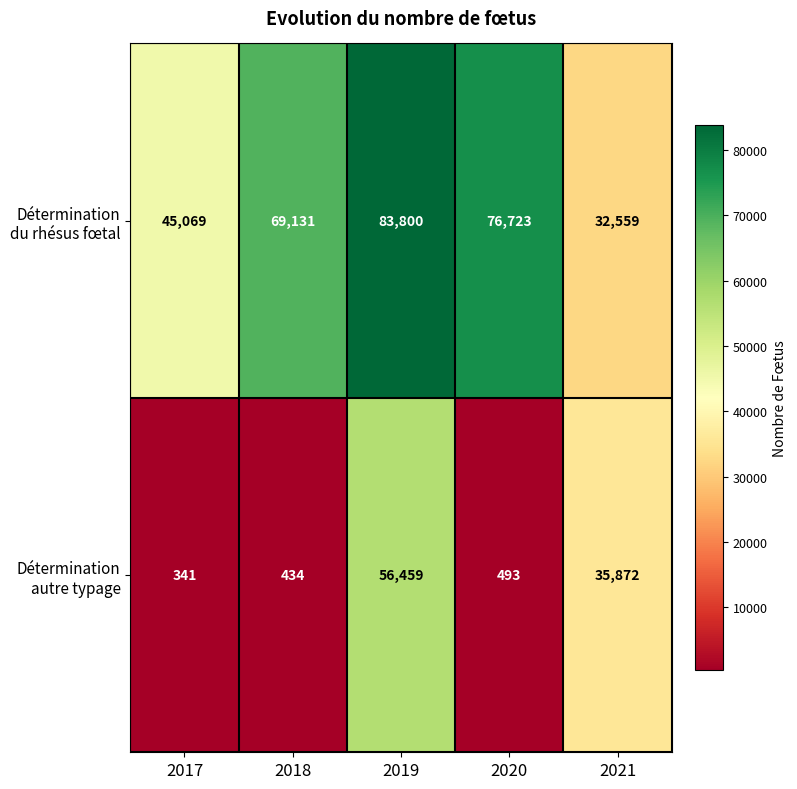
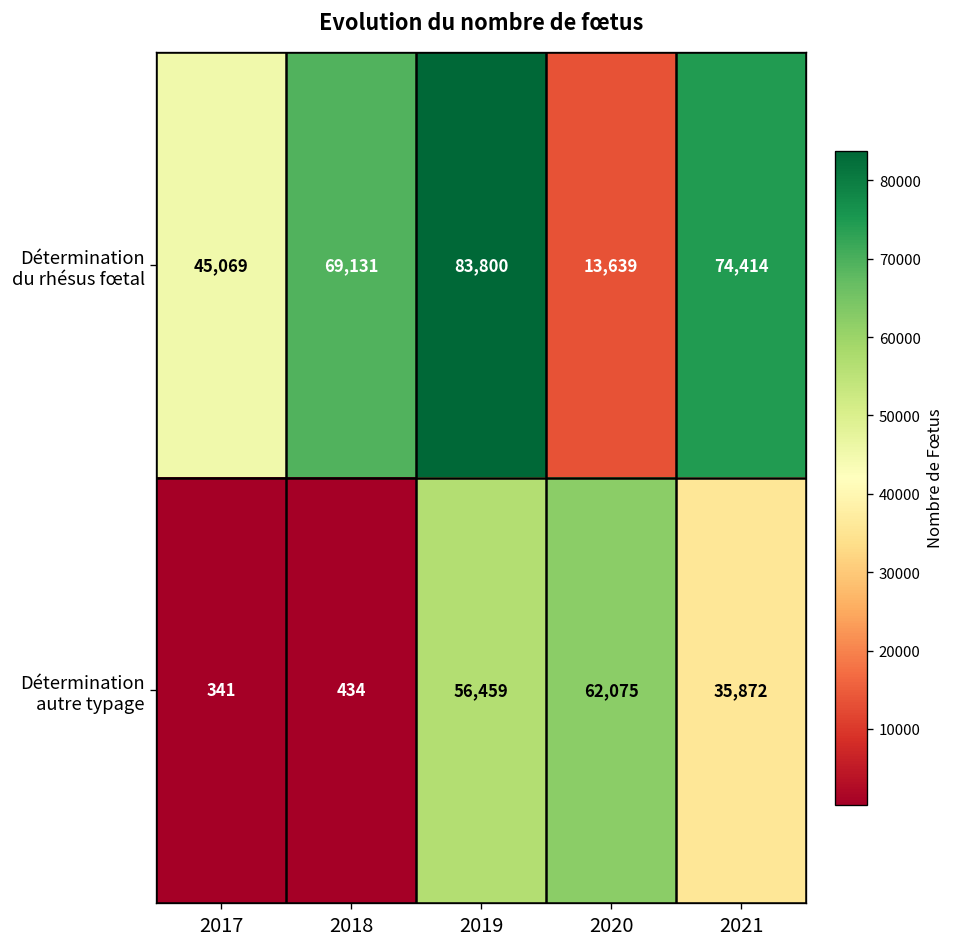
  {
    "Détermination du rhésus fœtal": {
      "2017": "45,069",
      "2018": "69,131",
      "2019": "83,800",
-     "2020": "76,723",
-     "2021": "32,559"
+     "2020": "13,639",
+     "2021": "74,414"
    },
    "Détermination autre typage": {
      "2017": "341",
      "2018": "434",
      "2019": "56,459",
-     "2020": "493",
+     "2020": "62,075",
      "2021": "35,872"
    }
  }
